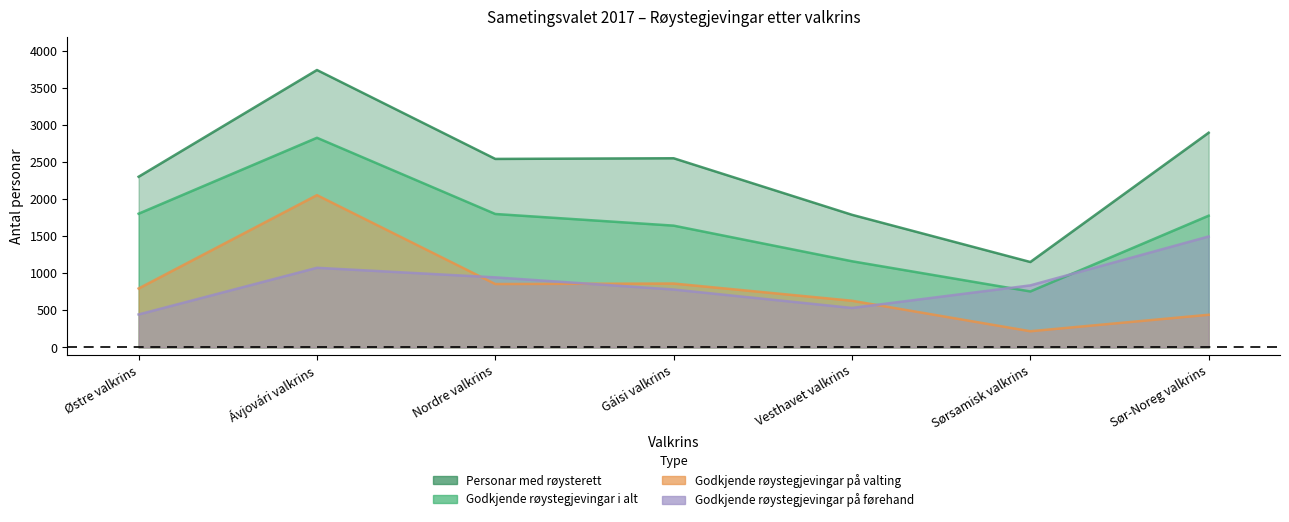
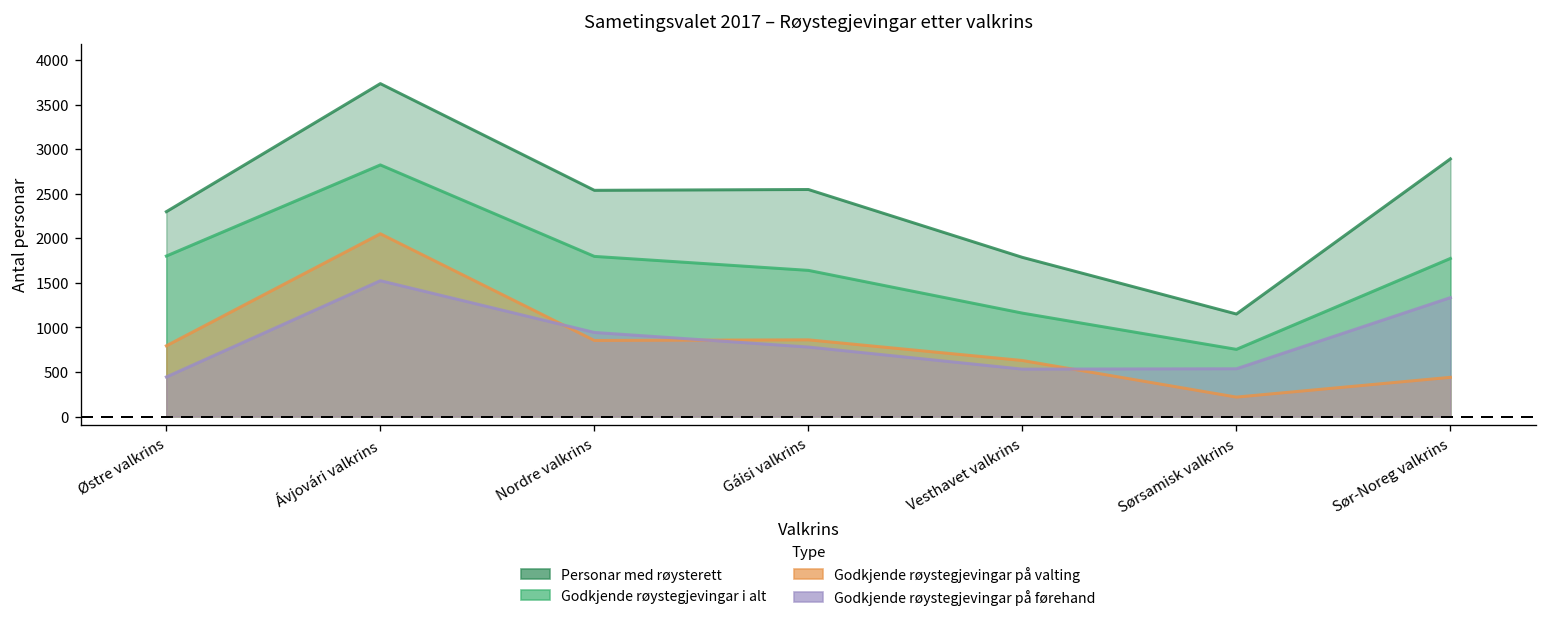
  {
    "Godkjende røystegjevingar på valting": {
      "Østre valkrins": 800,
      "Ávjovári valkrins": 2100,
      "Nordre valkrins": 900,
      "Gáisi valkrins": 900,
      "Vesthavet valkrins": 600,
      "Sørsamisk valkrins": 200,
      "Sør-Noreg valkrins": 400
    },
    "Godkjende røystegjevingar på førehand": {
      "Østre valkrins": 400,
-     "Ávjovári valkrins": 1100,
+     "Ávjovári valkrins": 1500,
      "Nordre valkrins": 900,
      "Gáisi valkrins": 800,
      "Vesthavet valkrins": 500,
-     "Sørsamisk valkrins": 800,
-     "Sør-Noreg valkrins": 1500
+     "Sørsamisk valkrins": 500,
+     "Sør-Noreg valkrins": 1300
    }
  }
